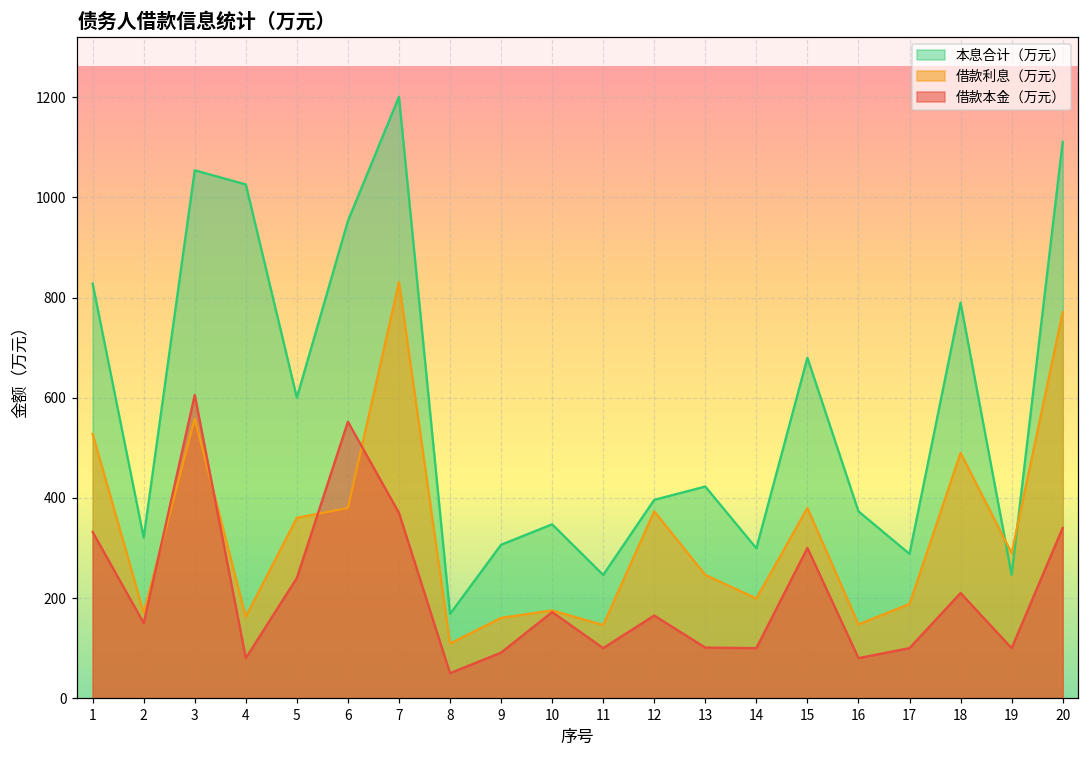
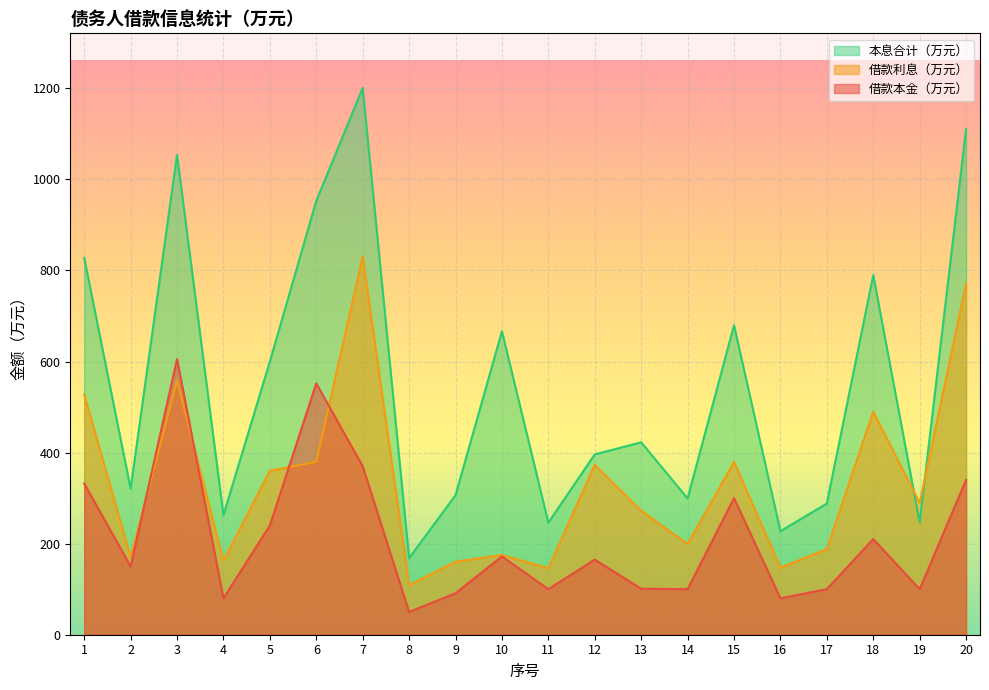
  {
    "本息合计（万元）": {
      "1": 830,
      "2": 320,
      "3": 1050,
-     "4": 1030,
+     "4": 260,
      "5": 600,
      "6": 950,
      "7": 1200,
      "8": 170,
      "9": 310,
-     "10": 350,
+     "10": 670,
      "11": 250,
      "12": 400,
      "13": 420,
      "14": 300,
      "15": 680,
-     "16": 370,
+     "16": 230,
      "17": 290,
      "18": 790,
      "19": 250,
      "20": 1110
    },
    "借款利息（万元）": {
      "1": 530,
      "2": 170,
      "3": 560,
      "4": 160,
      "5": 360,
      "6": 380,
      "7": 830,
      "8": 110,
      "9": 160,
      "11": 150,
      "12": 370,
-     "13": 250,
+     "13": 270,
      "14": 200,
      "15": 380,
      "16": 150,
      "17": 190,
      "18": 490,
      "19": 290,
      "20": 770
    },
    "借款本金（万元）": {
      "1": 330,
      "2": 150,
      "3": 610,
      "4": 80,
      "5": 240,
      "6": 550,
      "7": 370,
      "8": 50,
      "9": 90,
      "11": 100,
      "12": 170,
      "13": 100,
      "14": 100,
      "15": 300,
      "16": 80,
      "17": 100,
      "18": 210,
      "19": 100,
      "20": 340
    }
  }
